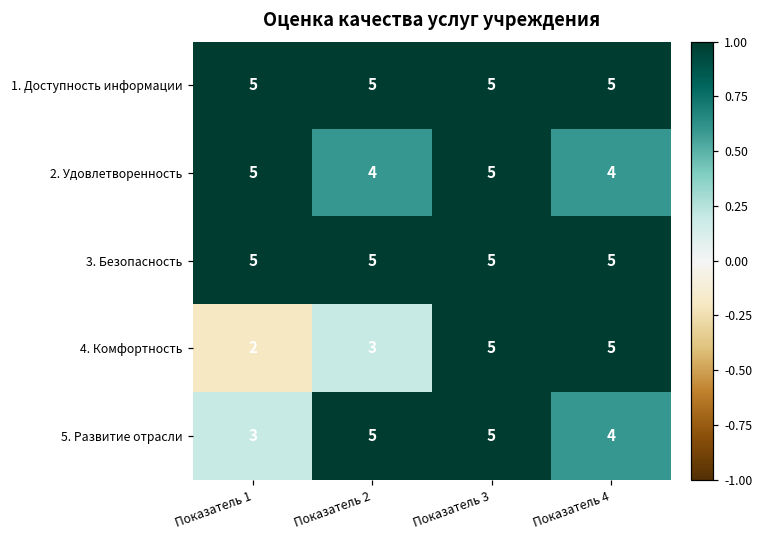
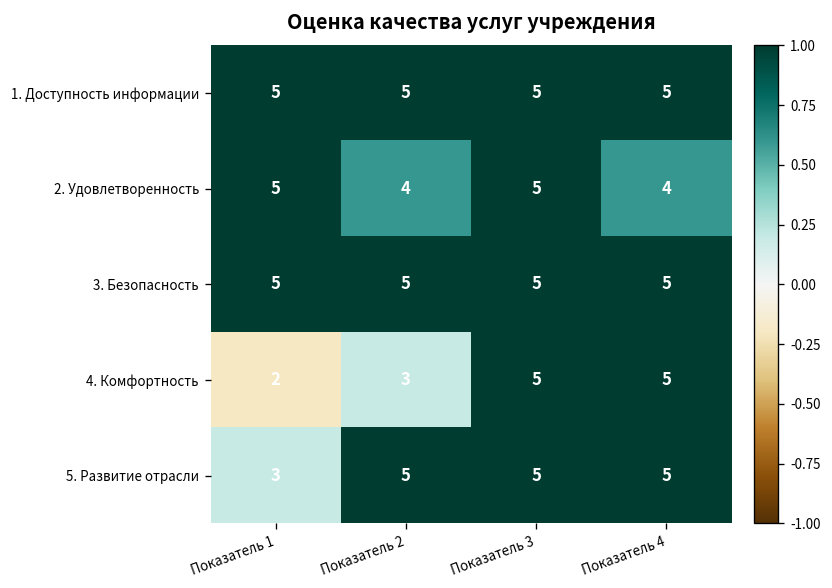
  {
    "1. Доступность информации": {
      "Показатель 1": 5,
      "Показатель 2": 5,
      "Показатель 3": 5,
      "Показатель 4": 5
    },
    "2. Удовлетворенность": {
      "Показатель 1": 5,
      "Показатель 2": 4,
      "Показатель 3": 5,
      "Показатель 4": 4
    },
    "3. Безопасность": {
      "Показатель 1": 5,
      "Показатель 2": 5,
      "Показатель 3": 5,
      "Показатель 4": 5
    },
    "4. Комфортность": {
      "Показатель 1": 2,
      "Показатель 2": 3,
      "Показатель 3": 5,
      "Показатель 4": 5
    },
    "5. Развитие отрасли": {
      "Показатель 1": 3,
      "Показатель 2": 5,
      "Показатель 3": 5,
-     "Показатель 4": 4
+     "Показатель 4": 5
    }
  }
